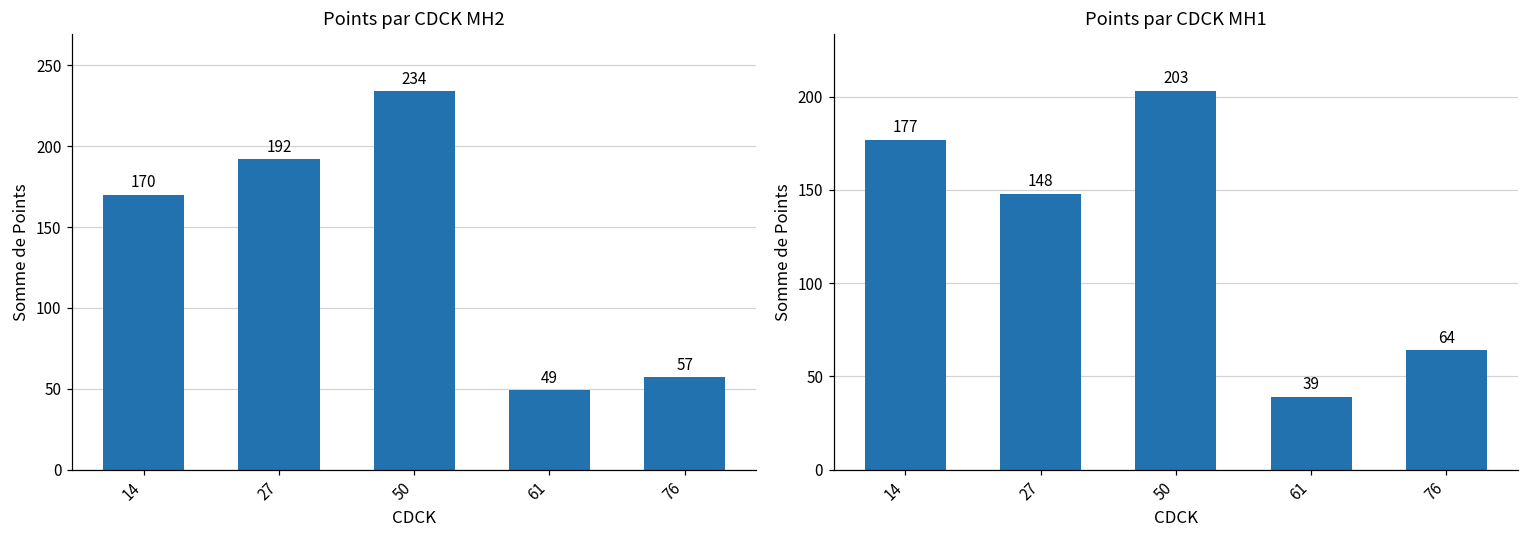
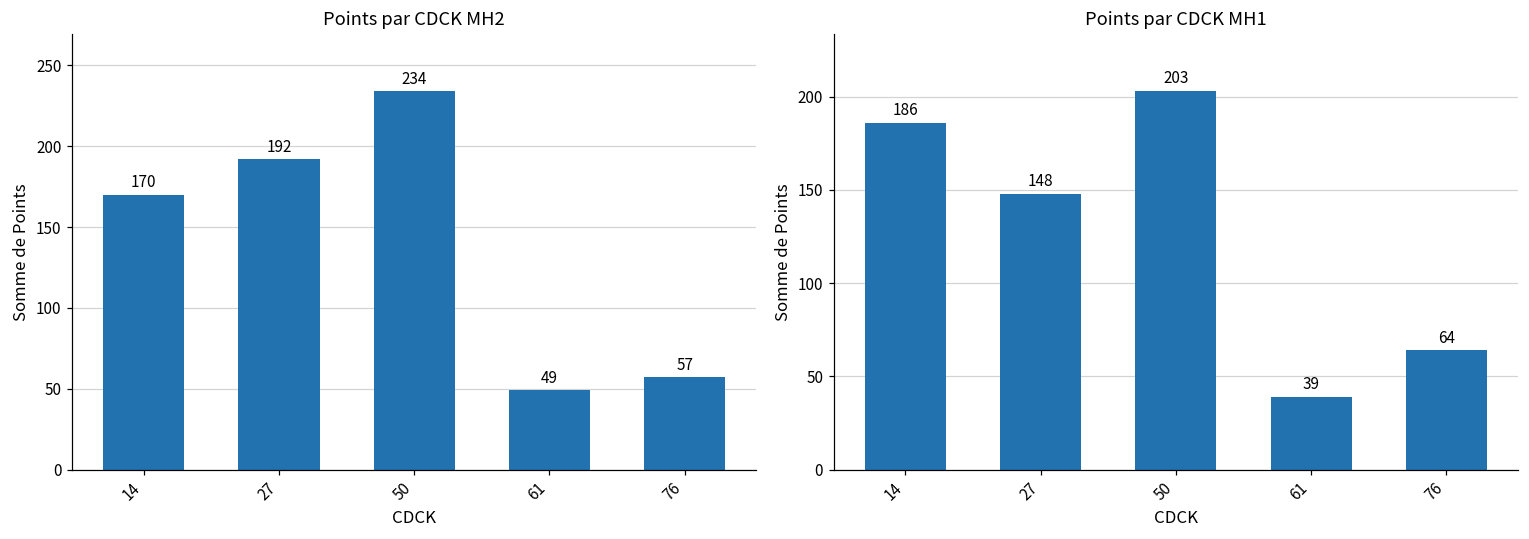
  {
    "Points par CDCK MH2": {
      "14": 170,
      "27": 192,
      "50": 234,
      "61": 49,
      "76": 57
    },
    "Points par CDCK MH1": {
-     "14": 177,
+     "14": 186,
      "27": 148,
      "50": 203,
      "61": 39,
      "76": 64
    }
  }
